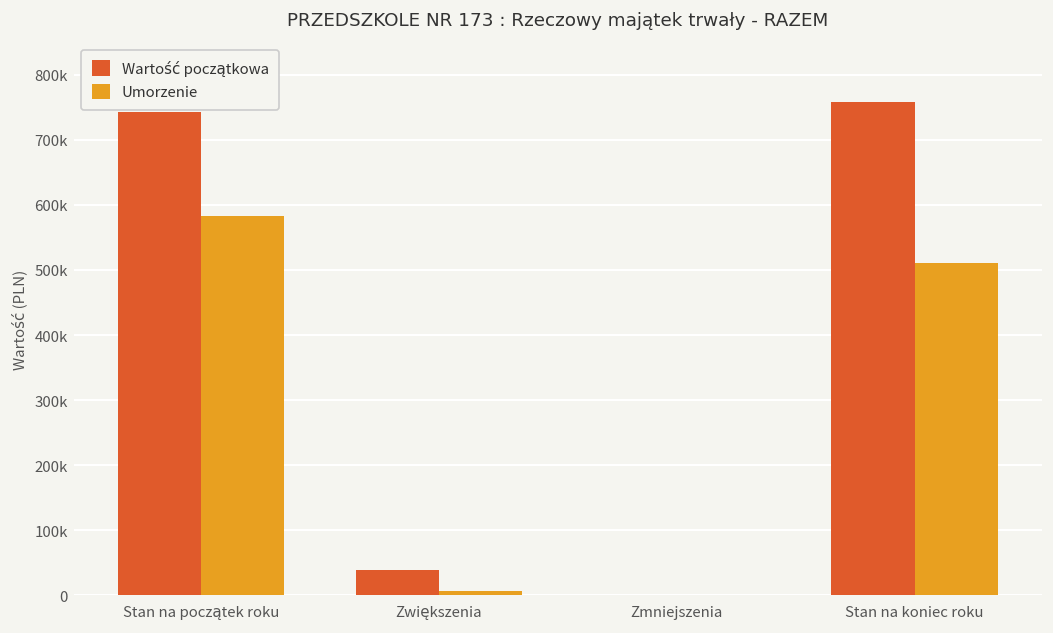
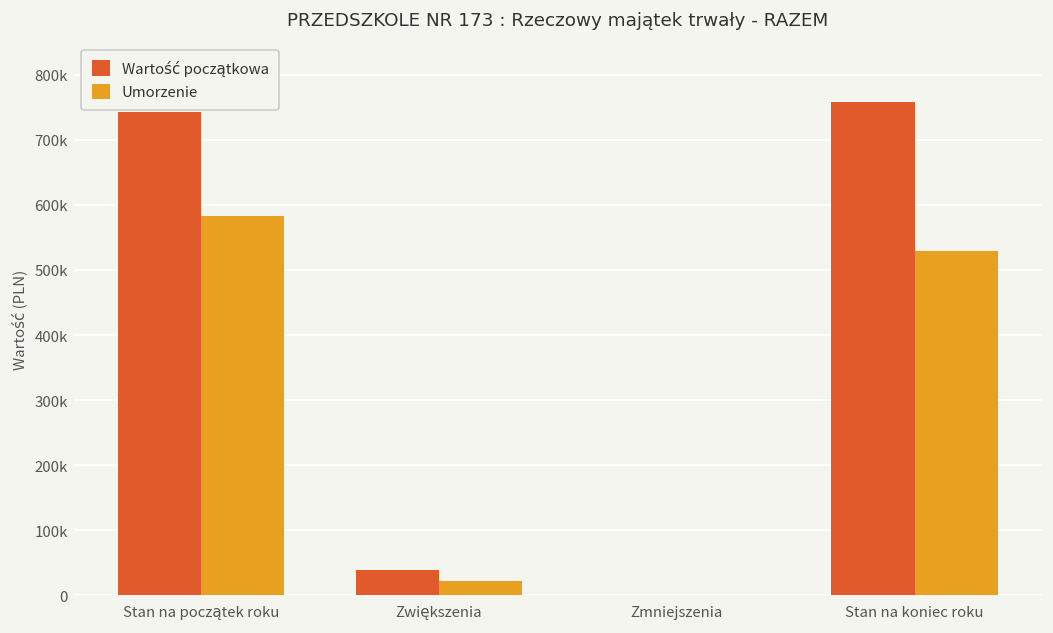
  {
    "Wartość początkowa": {
      "Stan na początek roku": 740000,
      "Zwiększenia": 40000,
      "Zmniejszenia": 0,
      "Stan na koniec roku": 760000
    },
    "Umorzenie": {
      "Stan na początek roku": 580000,
-     "Zwiększenia": 10000,
+     "Zwiększenia": 20000,
      "Zmniejszenia": 0,
-     "Stan na koniec roku": 510000
+     "Stan na koniec roku": 530000
    }
  }
